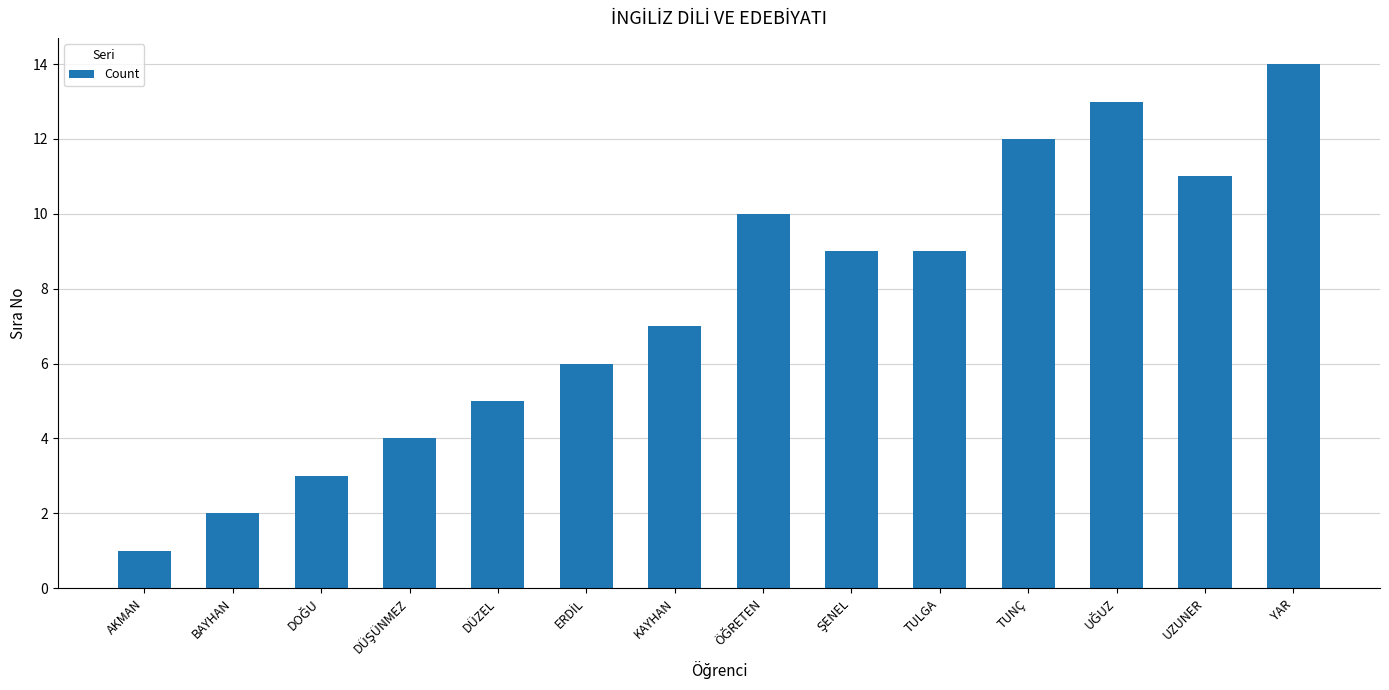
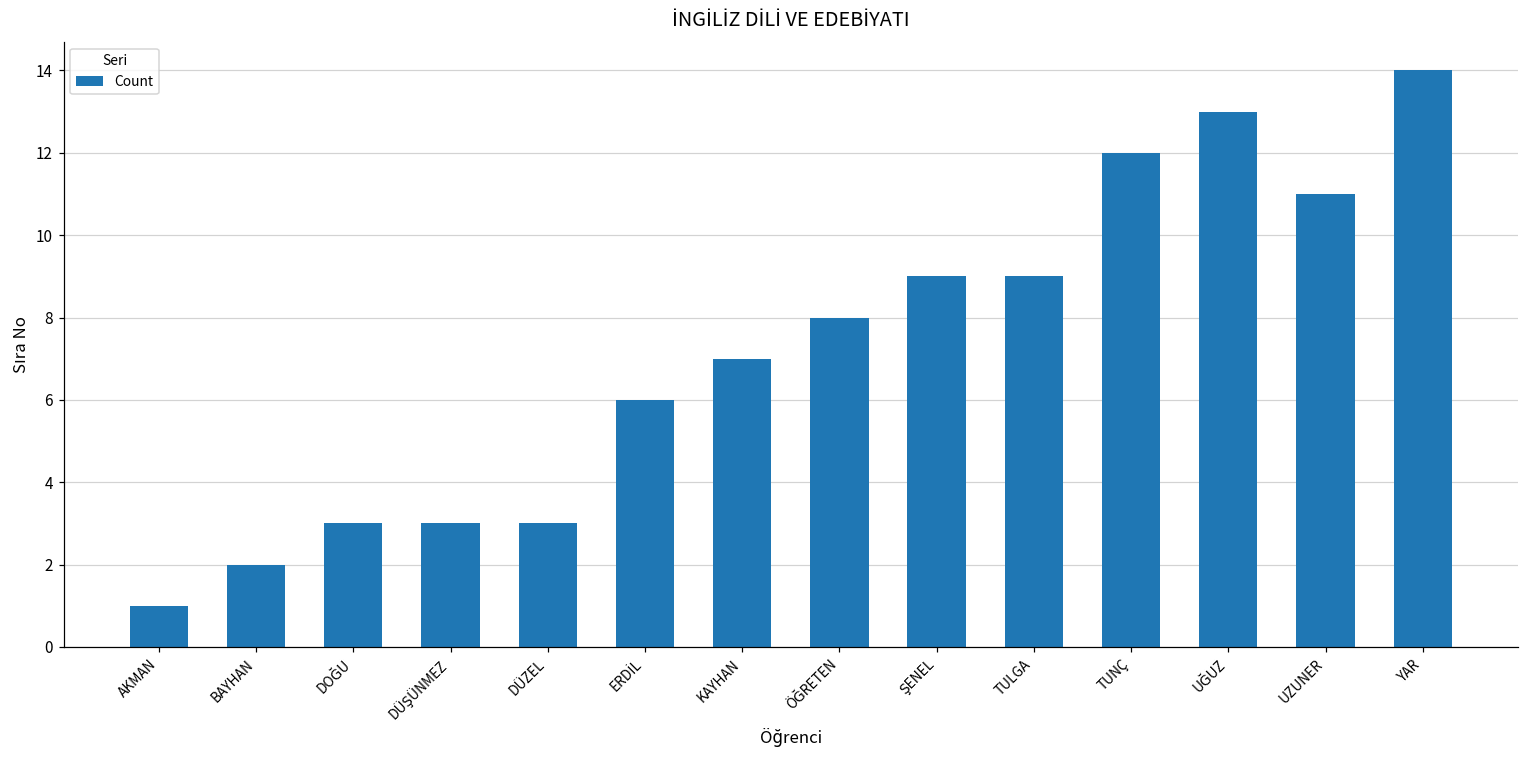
  {
    "AKMAN": 1,
    "BAYHAN": 2,
    "DOĞU": 3,
-   "DÜŞÜNMEZ": 4,
-   "DÜZEL": 5,
+   "DÜŞÜNMEZ": 3,
+   "DÜZEL": 3,
    "ERDİL": 6,
    "KAYHAN": 7,
-   "ÖĞRETEN": 10,
+   "ÖĞRETEN": 8,
    "ŞENEL": 9,
    "TULGA": 9,
    "TUNÇ": 12,
    "UĞUZ": 13,
    "UZUNER": 11,
    "YAR": 14
  }
